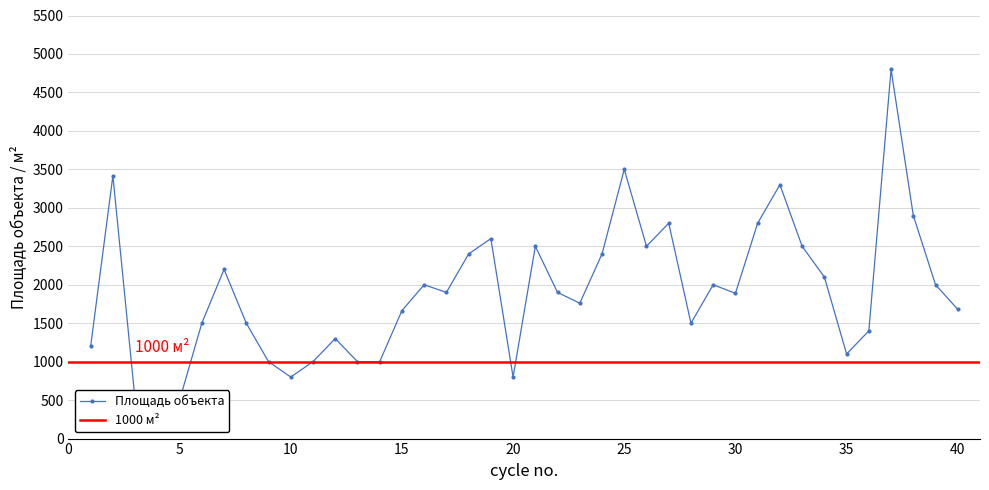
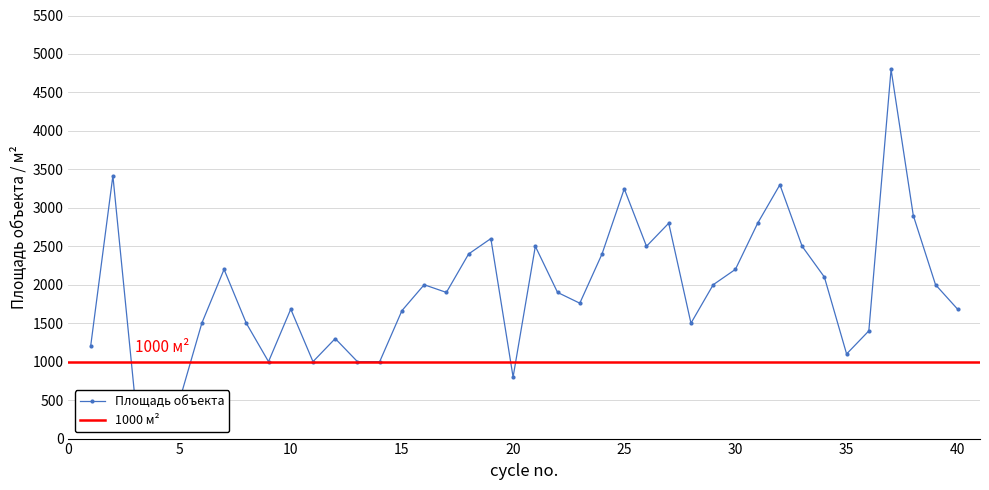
  {
-   "10": 800,
+   "10": 1700,
    "15": 1700,
    "20": 800,
-   "25": 3500,
-   "30": 1900,
+   "25": 3200,
+   "30": 2200,
    "35": 1100,
    "40": 1700
  }
